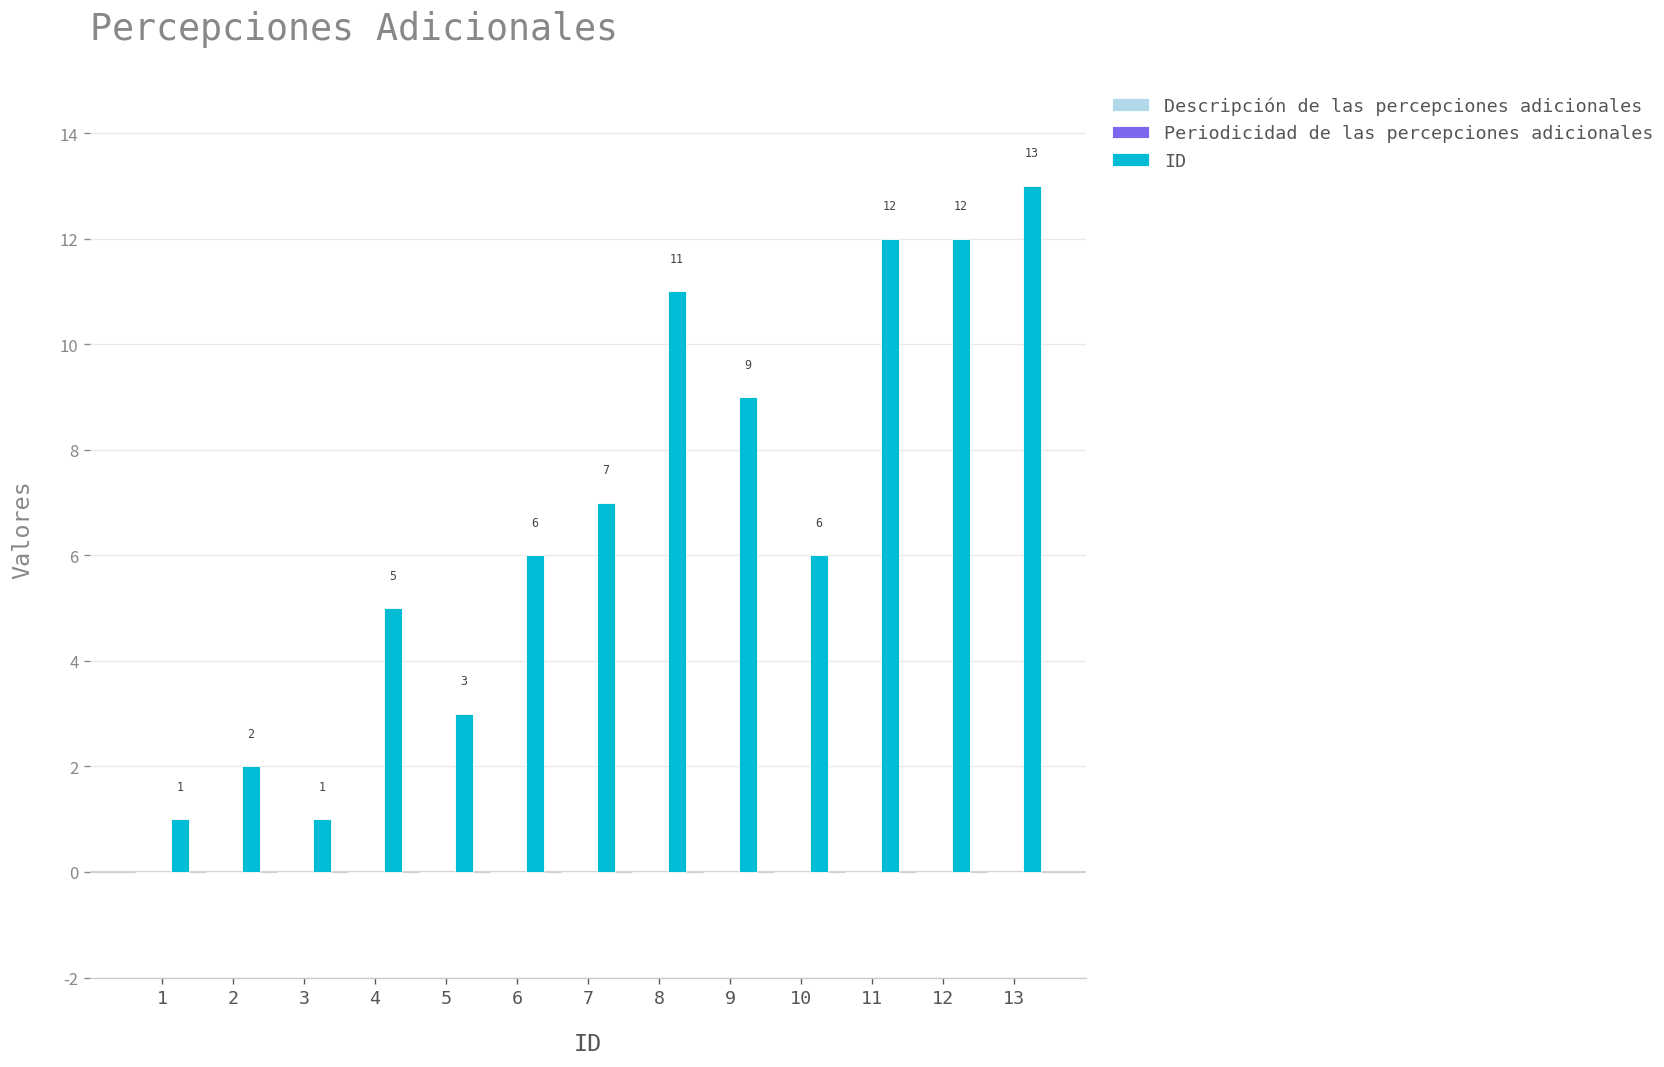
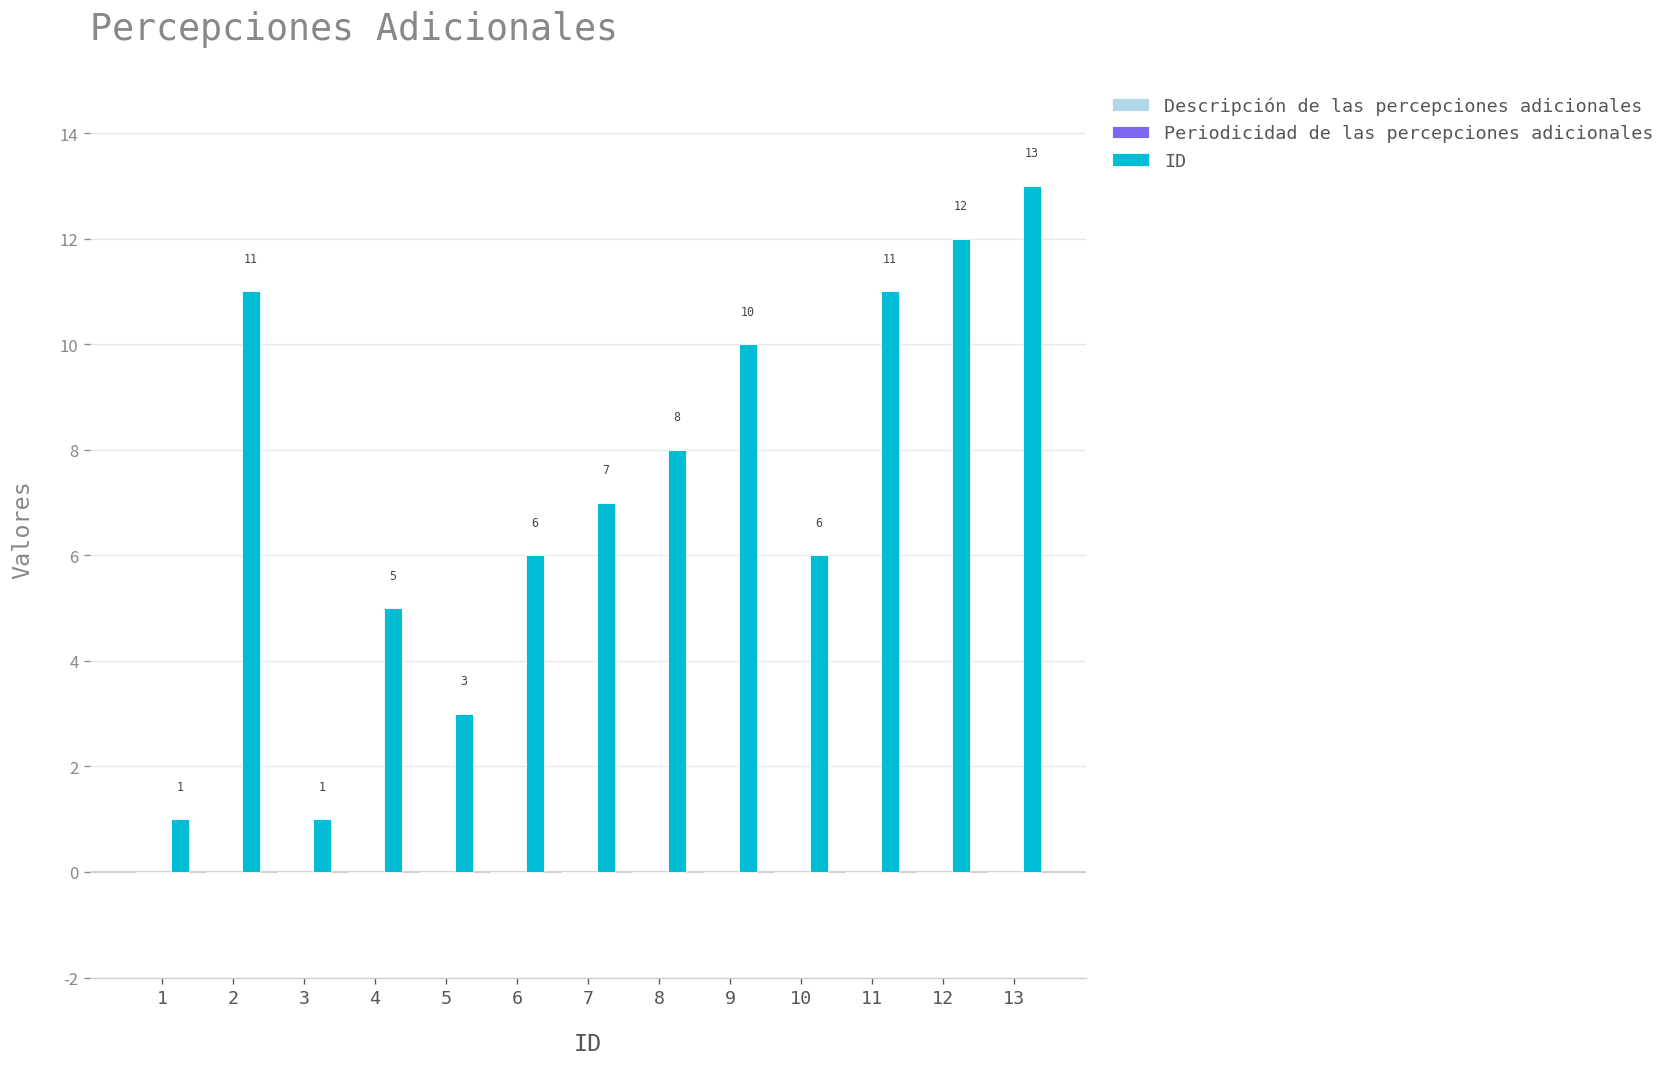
  {
    "Descripción de las percepciones adicionales": {
      "1": 0.0,
      "2": 0.0,
      "3": 0.0,
      "4": 0.0,
      "5": 0.0,
      "6": 0.0,
      "7": 0.0,
      "8": 0.0,
      "9": 0.0,
      "10": 0.0,
      "11": 0.0,
      "12": 0.0,
      "13": 0.0
    },
    "Periodicidad de las percepciones adicionales": {
      "1": 0.0,
      "2": 0.0,
      "3": 0.0,
      "4": 0.0,
      "5": 0.0,
      "6": 0.0,
      "7": 0.0,
      "8": 0.0,
      "9": 0.0,
      "10": 0.0,
      "11": 0.0,
      "12": 0.0,
      "13": 0.0
    },
    "ID": {
      "1": 1,
-     "2": 2,
+     "2": 11,
      "3": 1,
      "4": 5,
      "5": 3,
      "6": 6,
      "7": 7,
-     "8": 11,
-     "9": 9,
+     "8": 8,
+     "9": 10,
      "10": 6,
-     "11": 12,
+     "11": 11,
      "12": 12,
      "13": 13
    }
  }
